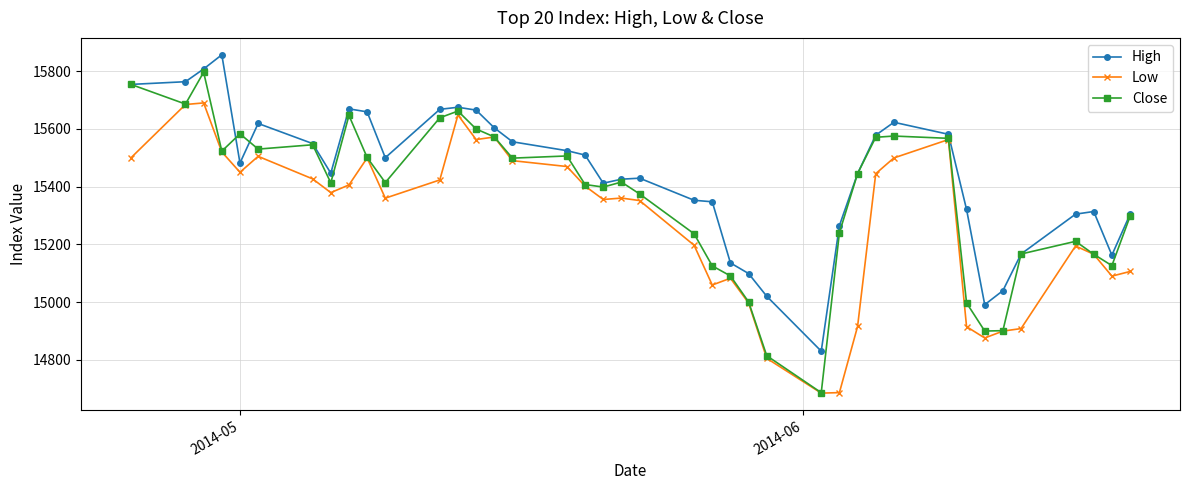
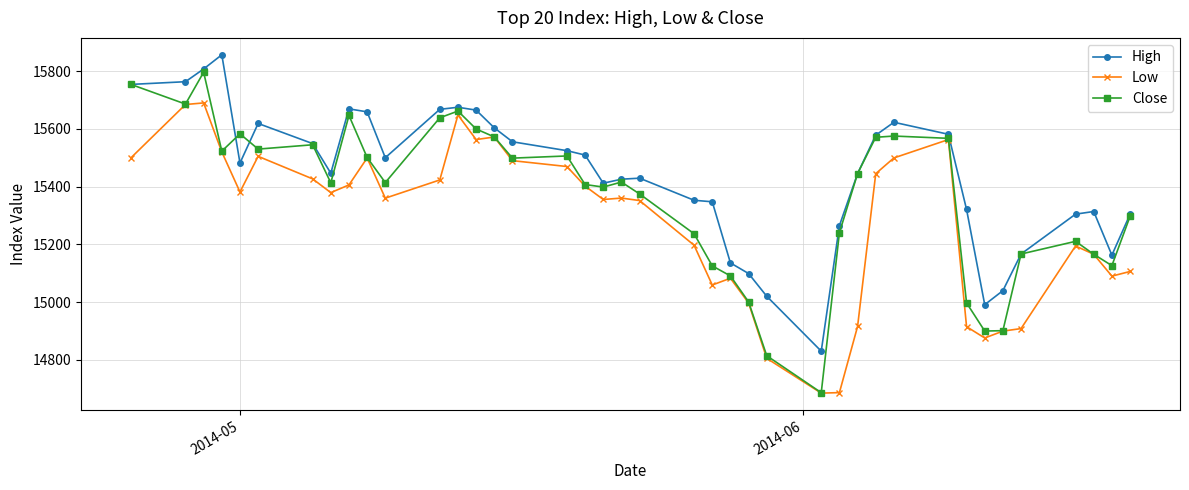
  {
    "High": {
      "2014-05": 15480
    },
    "Low": {
-     "2014-05": 15450
+     "2014-05": 15380
    },
    "Close": {
      "2014-05": 15580
    }
  }
